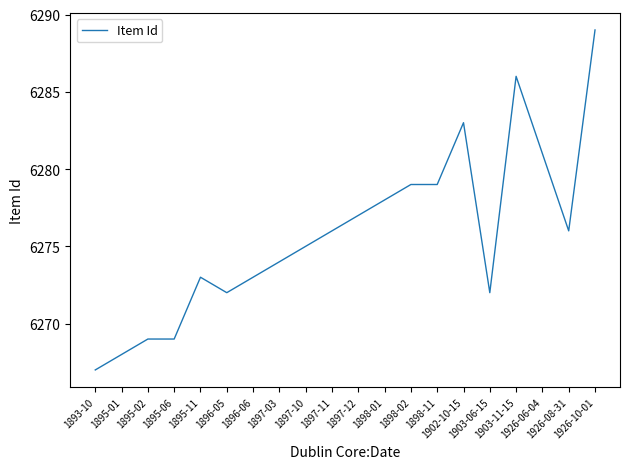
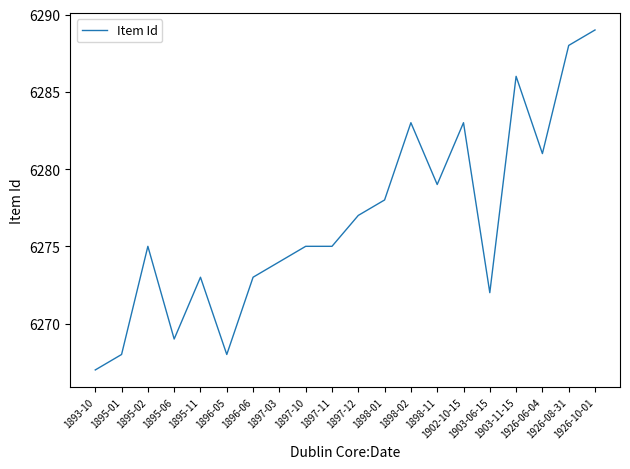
  {
    "1893-10": 6267,
    "1895-01": 6268,
-   "1895-02": 6269,
+   "1895-02": 6275,
    "1895-06": 6269,
    "1895-11": 6273,
-   "1896-05": 6272,
+   "1896-05": 6268,
    "1896-06": 6273,
    "1897-03": 6274,
    "1897-10": 6275,
-   "1897-11": 6276,
+   "1897-11": 6275,
    "1897-12": 6277,
    "1898-01": 6278,
-   "1898-02": 6279,
+   "1898-02": 6283,
    "1898-11": 6279,
    "1902-10-15": 6283,
    "1903-06-15": 6272,
    "1903-11-15": 6286,
    "1926-06-04": 6281,
-   "1926-08-31": 6276,
+   "1926-08-31": 6288,
    "1926-10-01": 6289
  }
